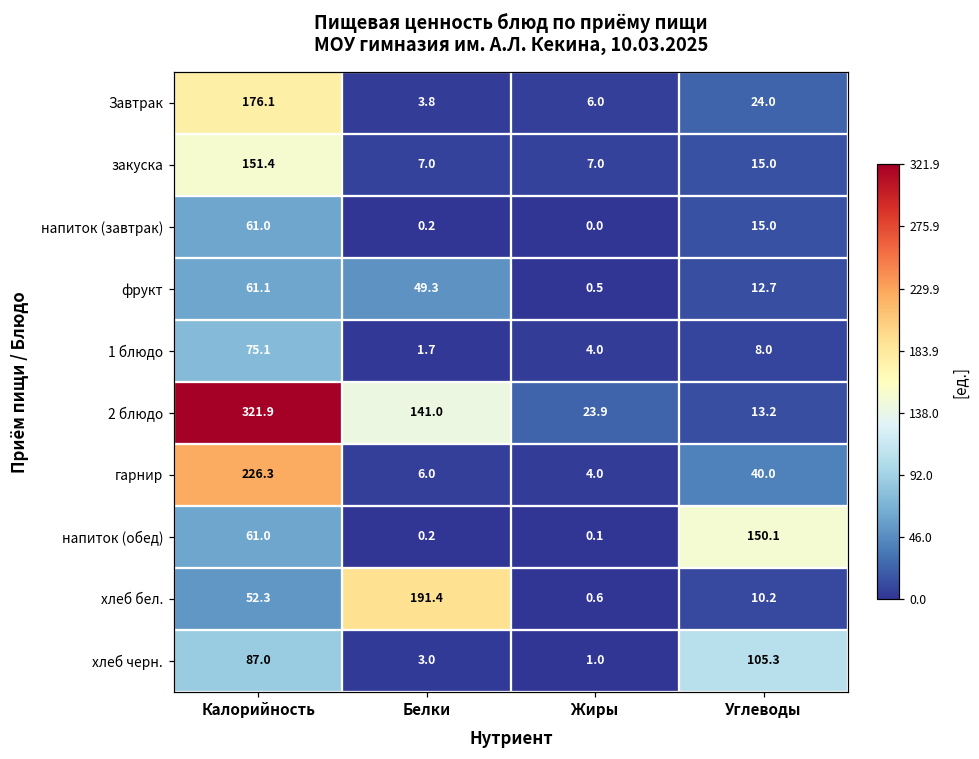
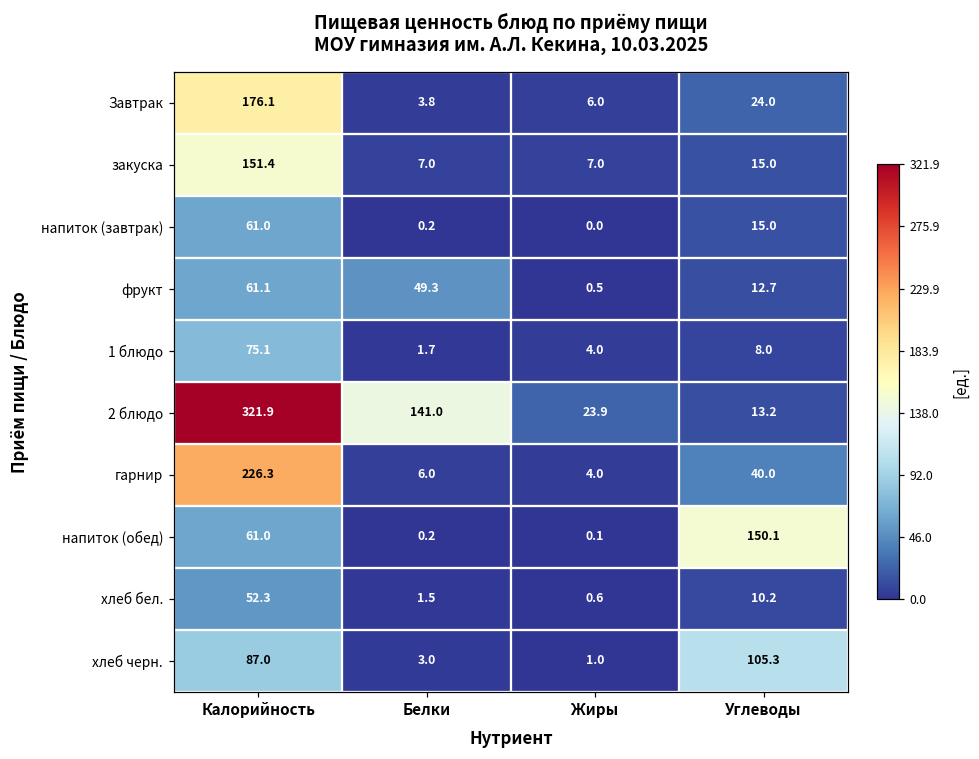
  {
    "Завтрак": {
      "Калорийность": 176.1,
      "Белки": 3.8,
      "Жиры": 6.0,
      "Углеводы": 24.0
    },
    "закуска": {
      "Калорийность": 151.4,
      "Белки": 7.0,
      "Жиры": 7.0,
      "Углеводы": 15.0
    },
    "напиток (завтрак)": {
      "Калорийность": 61.0,
      "Белки": 0.2,
      "Жиры": 0.0,
      "Углеводы": 15.0
    },
    "фрукт": {
      "Калорийность": 61.1,
      "Белки": 49.3,
      "Жиры": 0.5,
      "Углеводы": 12.7
    },
    "1 блюдо": {
      "Калорийность": 75.1,
      "Белки": 1.7,
      "Жиры": 4.0,
      "Углеводы": 8.0
    },
    "2 блюдо": {
      "Калорийность": 321.9,
      "Белки": 141.0,
      "Жиры": 23.9,
      "Углеводы": 13.2
    },
    "гарнир": {
      "Калорийность": 226.3,
      "Белки": 6.0,
      "Жиры": 4.0,
      "Углеводы": 40.0
    },
    "напиток (обед)": {
      "Калорийность": 61.0,
      "Белки": 0.2,
      "Жиры": 0.1,
      "Углеводы": 150.1
    },
    "хлеб бел.": {
      "Калорийность": 52.3,
-     "Белки": 191.4,
+     "Белки": 1.5,
      "Жиры": 0.6,
      "Углеводы": 10.2
    },
    "хлеб черн.": {
      "Калорийность": 87.0,
      "Белки": 3.0,
      "Жиры": 1.0,
      "Углеводы": 105.3
    }
  }
